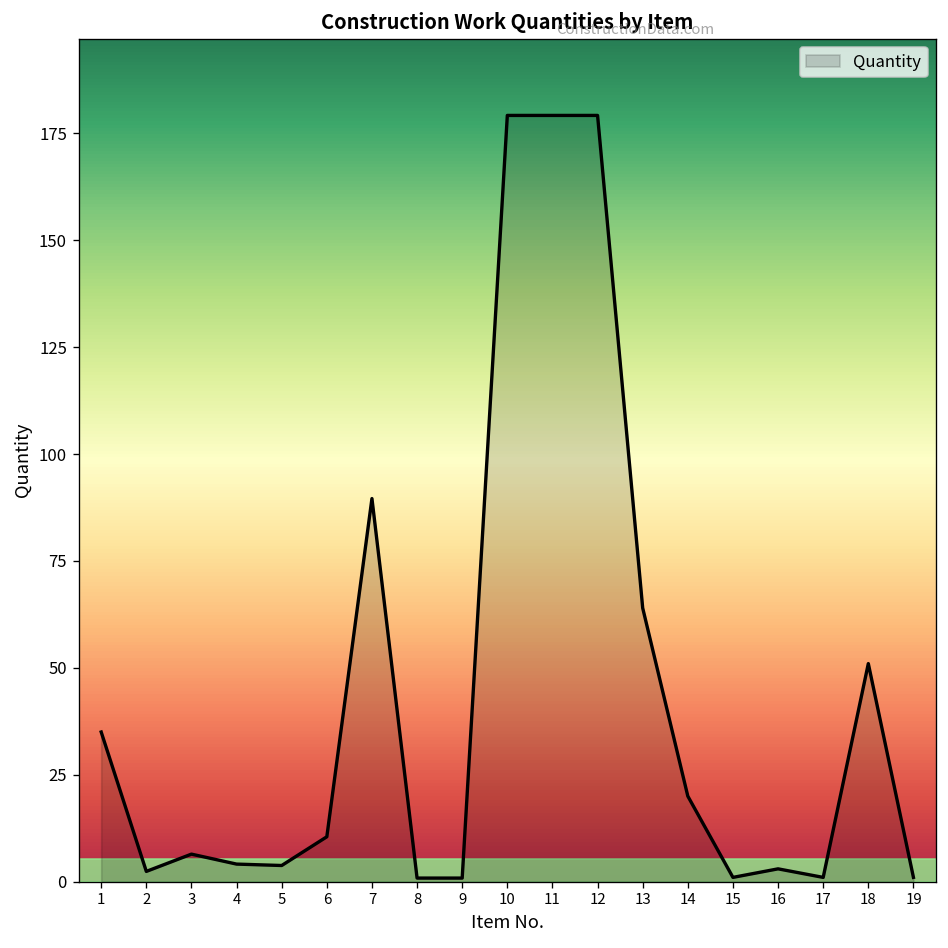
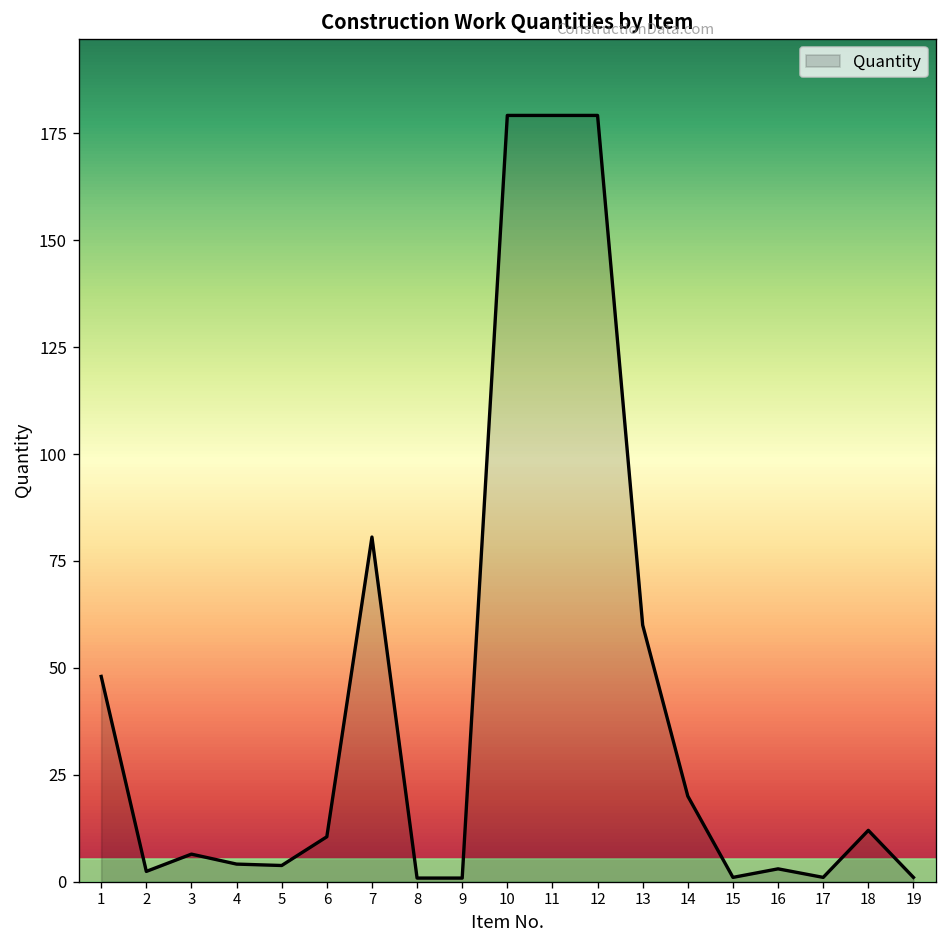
  {
-   "1": 35,
+   "1": 48,
    "3": 6,
    "6": 11,
-   "7": 90,
+   "7": 81,
    "10": 179,
    "11": 179,
    "12": 179,
-   "13": 64,
+   "13": 60,
    "14": 20,
-   "18": 51
+   "18": 12
  }
